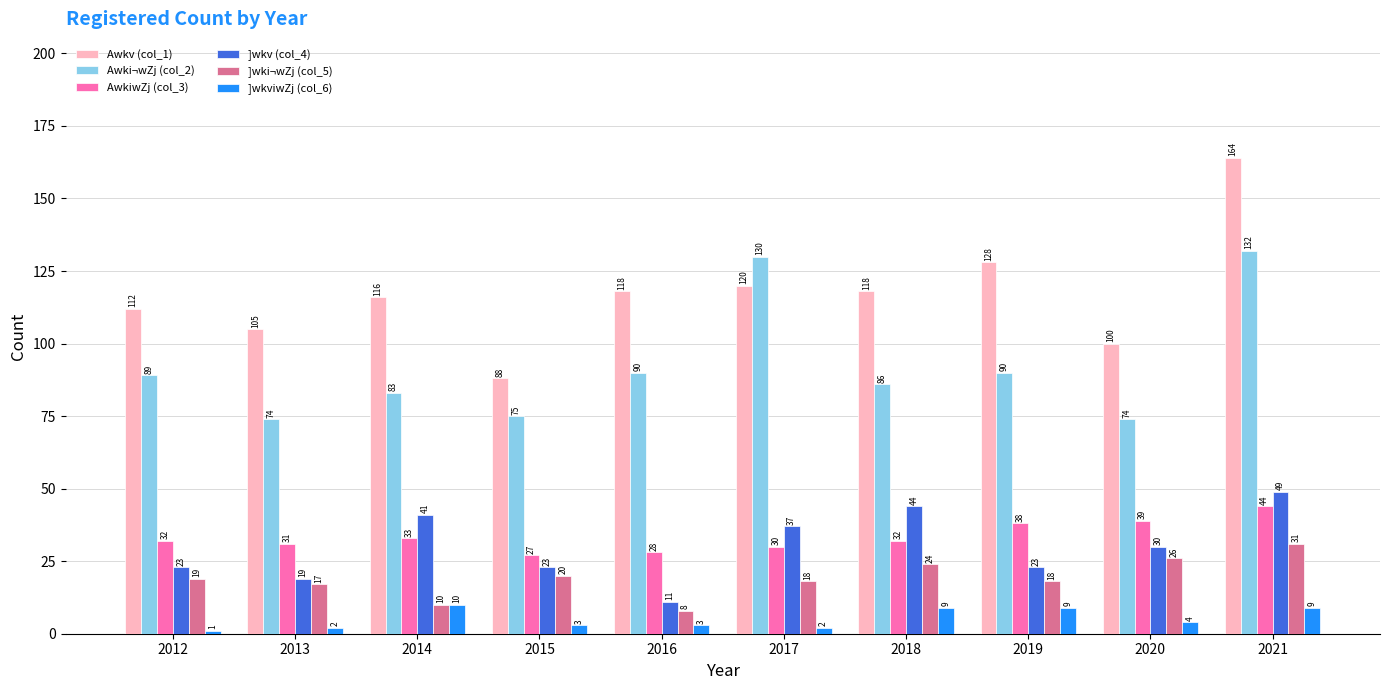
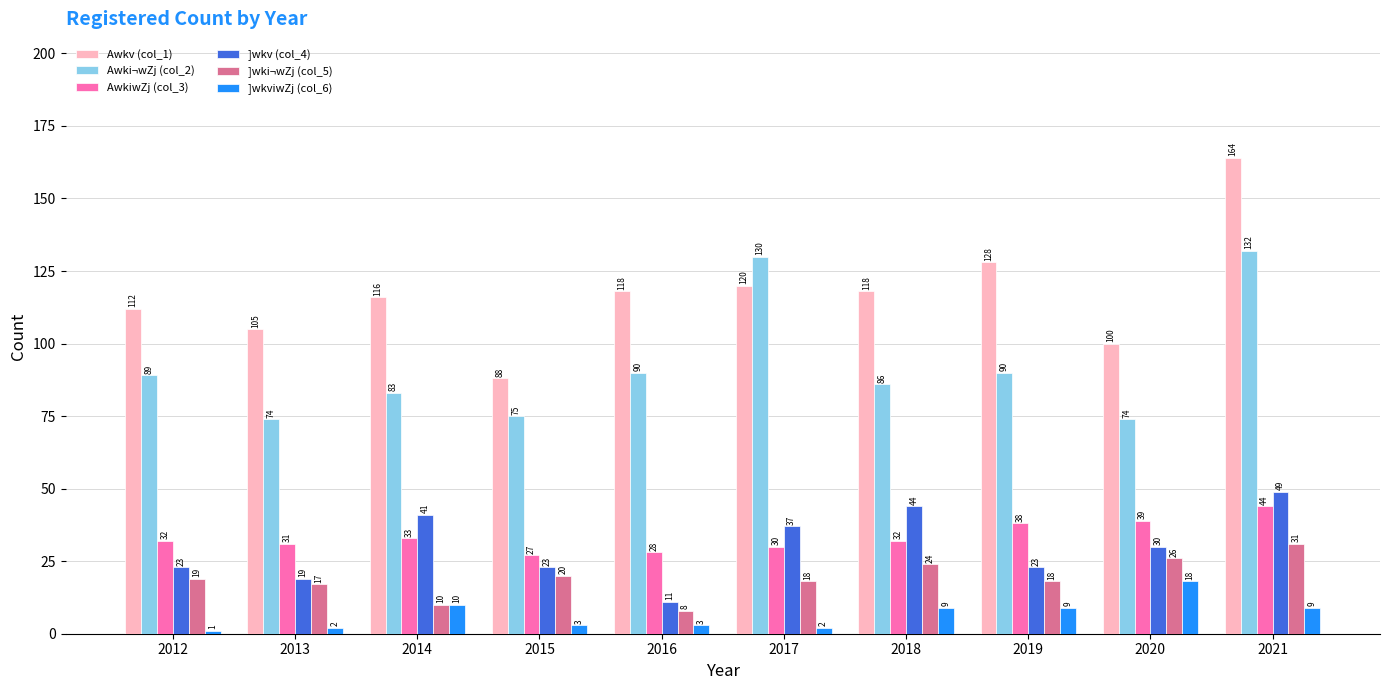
  {
    "Awkv (col_1)": {
      "2012": 112,
      "2013": 105,
      "2014": 116,
      "2015": 88,
      "2016": 118,
      "2017": 120,
      "2018": 118,
      "2019": 128,
      "2020": 100,
      "2021": 164
    },
    "Awki¬wZj (col_2)": {
      "2012": 89,
      "2013": 74,
      "2014": 83,
      "2015": 75,
      "2016": 90,
      "2017": 130,
      "2018": 86,
      "2019": 90,
      "2020": 74,
      "2021": 132
    },
    "]wkv (col_4)": {
      "2012": 23,
      "2013": 19,
      "2014": 41,
      "2015": 23,
      "2016": 11,
      "2017": 37,
      "2018": 44,
      "2019": 23,
      "2020": 30,
      "2021": 49
    },
    "]wkviwZj (col_6)": {
      "2012": 1,
      "2013": 2,
      "2014": 10,
      "2015": 3,
      "2016": 3,
      "2017": 2,
      "2018": 9,
      "2019": 9,
-     "2020": 4,
+     "2020": 18,
      "2021": 9
    }
  }
